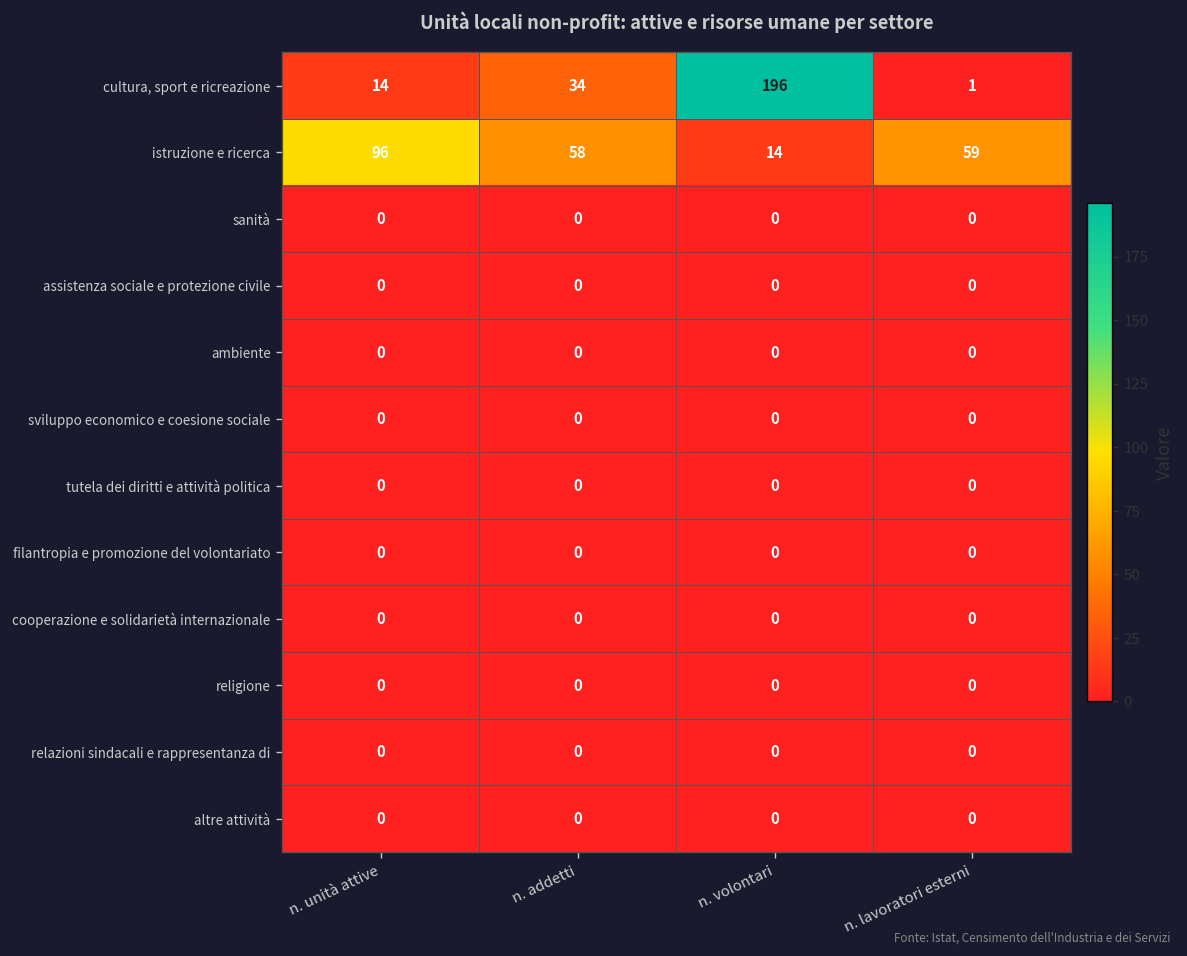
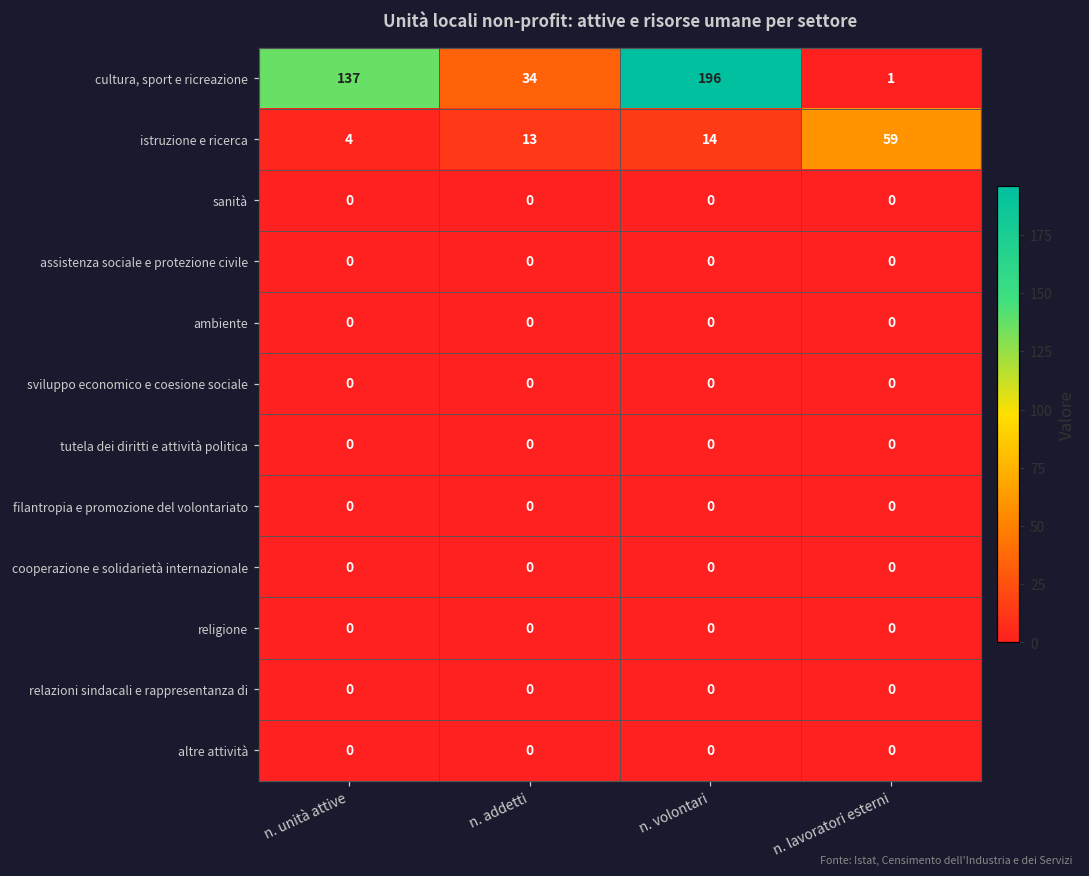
  {
    "cultura, sport e ricreazione": {
-     "n. unità attive": 14,
+     "n. unità attive": 137,
      "n. addetti": 34,
      "n. volontari": 196,
      "n. lavoratori esterni": 1
    },
    "istruzione e ricerca": {
-     "n. unità attive": 96,
-     "n. addetti": 58,
+     "n. unità attive": 4,
+     "n. addetti": 13,
      "n. volontari": 14,
      "n. lavoratori esterni": 59
    },
    "sanità": {
      "n. unità attive": 0,
      "n. addetti": 0,
      "n. volontari": 0,
      "n. lavoratori esterni": 0
    },
    "assistenza sociale e protezione civile": {
      "n. unità attive": 0,
      "n. addetti": 0,
      "n. volontari": 0,
      "n. lavoratori esterni": 0
    },
    "ambiente": {
      "n. unità attive": 0,
      "n. addetti": 0,
      "n. volontari": 0,
      "n. lavoratori esterni": 0
    },
    "sviluppo economico e coesione sociale": {
      "n. unità attive": 0,
      "n. addetti": 0,
      "n. volontari": 0,
      "n. lavoratori esterni": 0
    },
    "tutela dei diritti e attività politica": {
      "n. unità attive": 0,
      "n. addetti": 0,
      "n. volontari": 0,
      "n. lavoratori esterni": 0
    },
    "filantropia e promozione del volontariato": {
      "n. unità attive": 0,
      "n. addetti": 0,
      "n. volontari": 0,
      "n. lavoratori esterni": 0
    },
    "cooperazione e solidarietà internazionale": {
      "n. unità attive": 0,
      "n. addetti": 0,
      "n. volontari": 0,
      "n. lavoratori esterni": 0
    },
    "religione": {
      "n. unità attive": 0,
      "n. addetti": 0,
      "n. volontari": 0,
      "n. lavoratori esterni": 0
    },
    "relazioni sindacali e rappresentanza di": {
      "n. unità attive": 0,
      "n. addetti": 0,
      "n. volontari": 0,
      "n. lavoratori esterni": 0
    },
    "altre attività": {
      "n. unità attive": 0,
      "n. addetti": 0,
      "n. volontari": 0,
      "n. lavoratori esterni": 0
    }
  }
